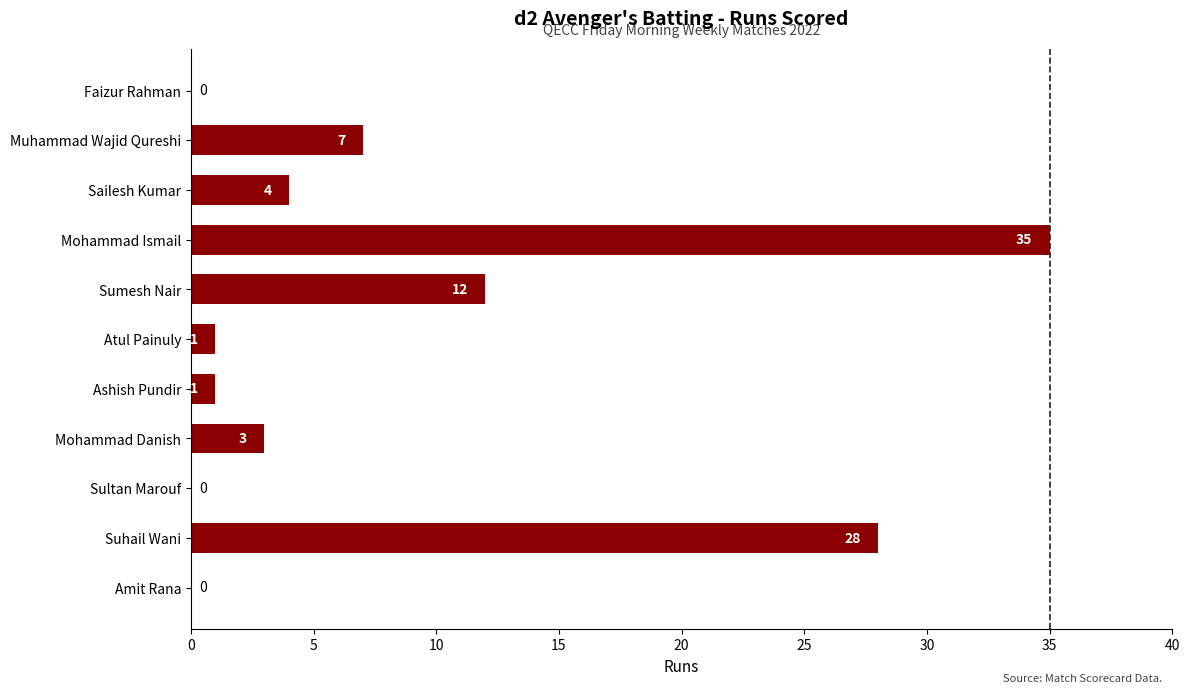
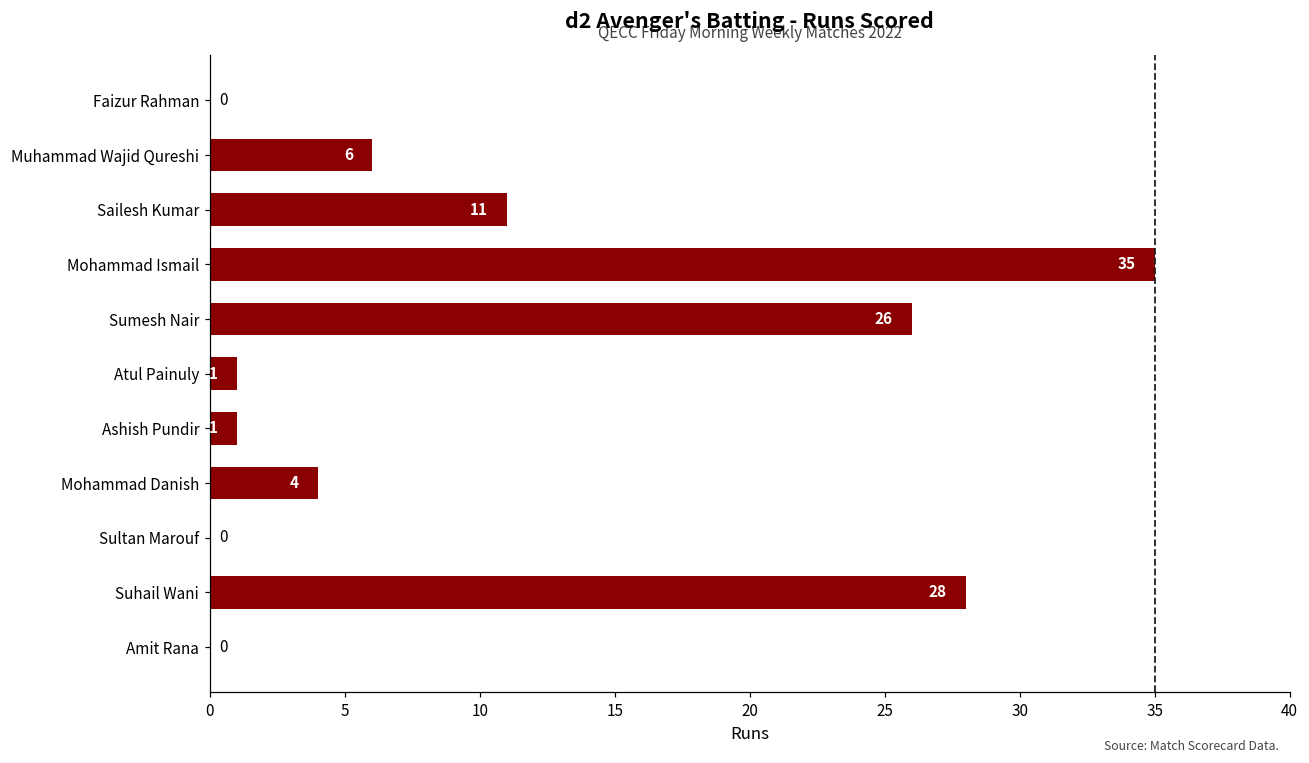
  {
    "Faizur Rahman": 0,
-   "Muhammad Wajid Qureshi": 7,
-   "Sailesh Kumar": 4,
+   "Muhammad Wajid Qureshi": 6,
+   "Sailesh Kumar": 11,
    "Mohammad Ismail": 35,
-   "Sumesh Nair": 12,
+   "Sumesh Nair": 26,
    "Atul Painuly": 1,
    "Ashish Pundir": 1,
-   "Mohammad Danish": 3,
+   "Mohammad Danish": 4,
    "Sultan Marouf": 0,
    "Suhail Wani": 28,
    "Amit Rana": 0
  }
